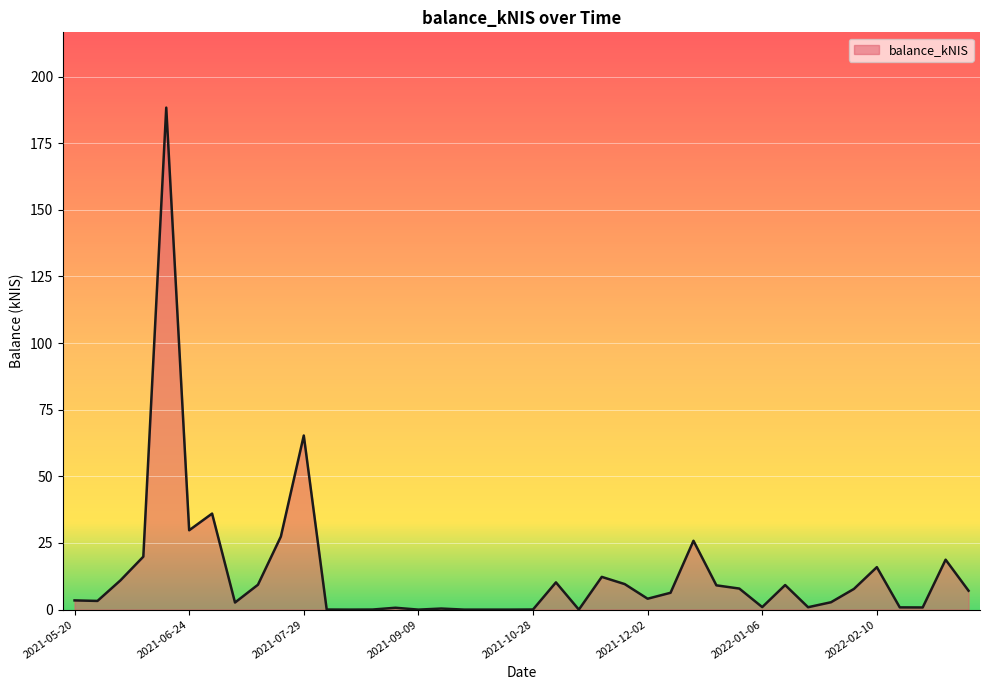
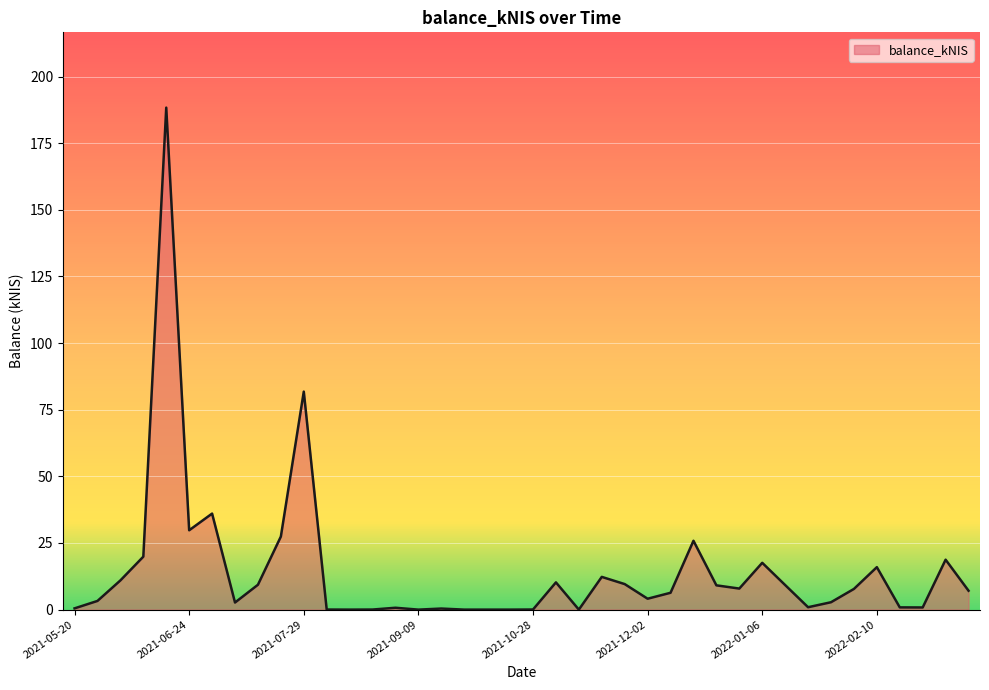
  {
-   "2021-05-20": 3,
+   "2021-05-20": 0,
    "2021-06-24": 30,
-   "2021-07-29": 65,
+   "2021-07-29": 82,
    "2021-09-09": 0,
    "2021-10-28": 0,
    "2021-12-02": 4,
-   "2022-01-06": 1,
+   "2022-01-06": 18,
    "2022-02-10": 16
  }
